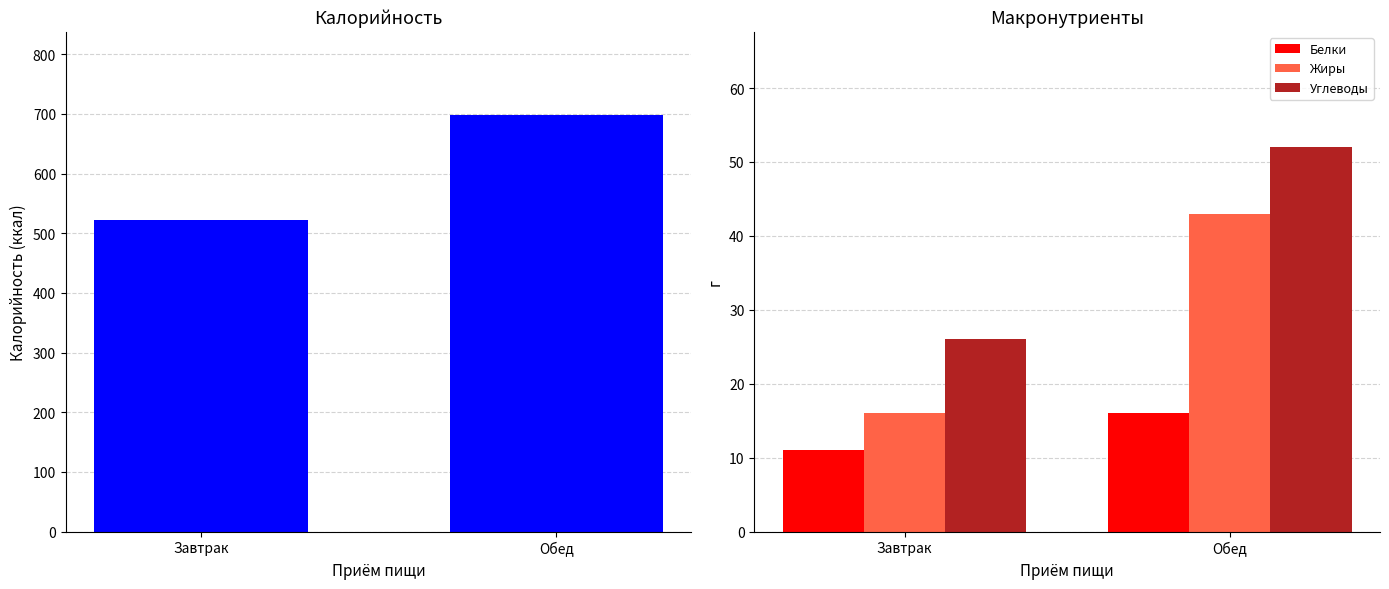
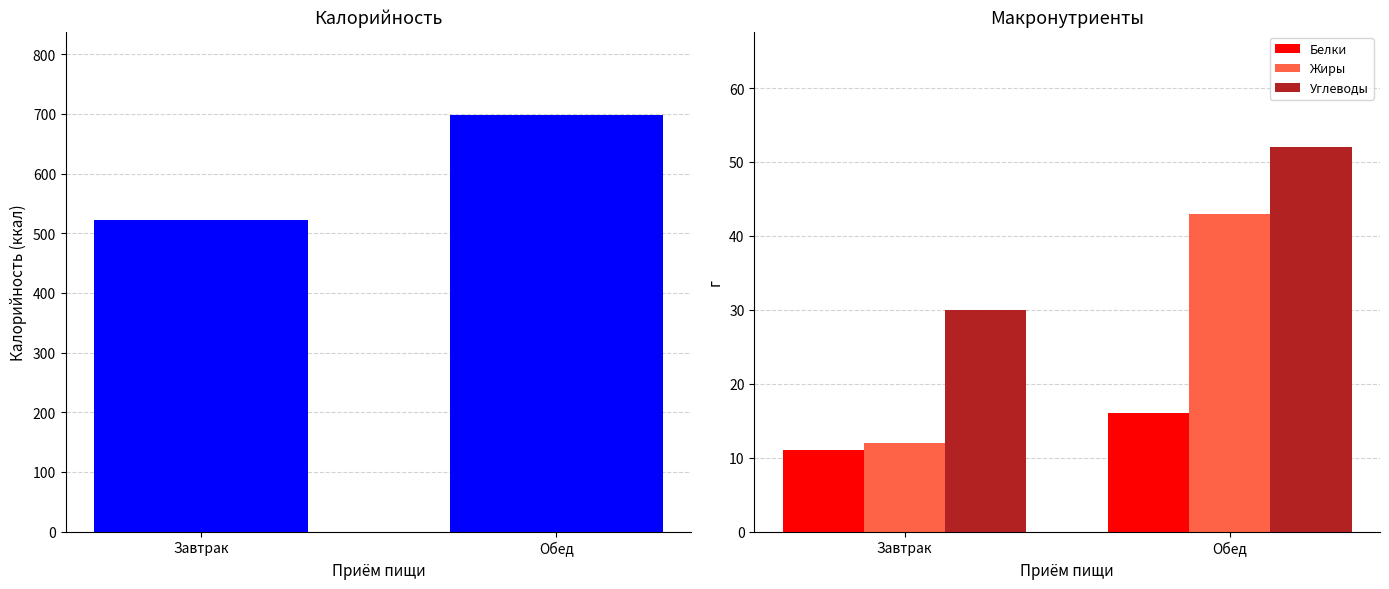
  {
    "Калорийность": {
      "Завтрак": 520,
      "Обед": 700
    },
    "Макронутриенты": {
      "Белки": {
        "Завтрак": 11,
        "Обед": 16
      },
      "Жиры": {
-       "Завтрак": 16,
+       "Завтрак": 12,
        "Обед": 43
      },
      "Углеводы": {
-       "Завтрак": 26,
+       "Завтрак": 30,
        "Обед": 52
      }
    }
  }
